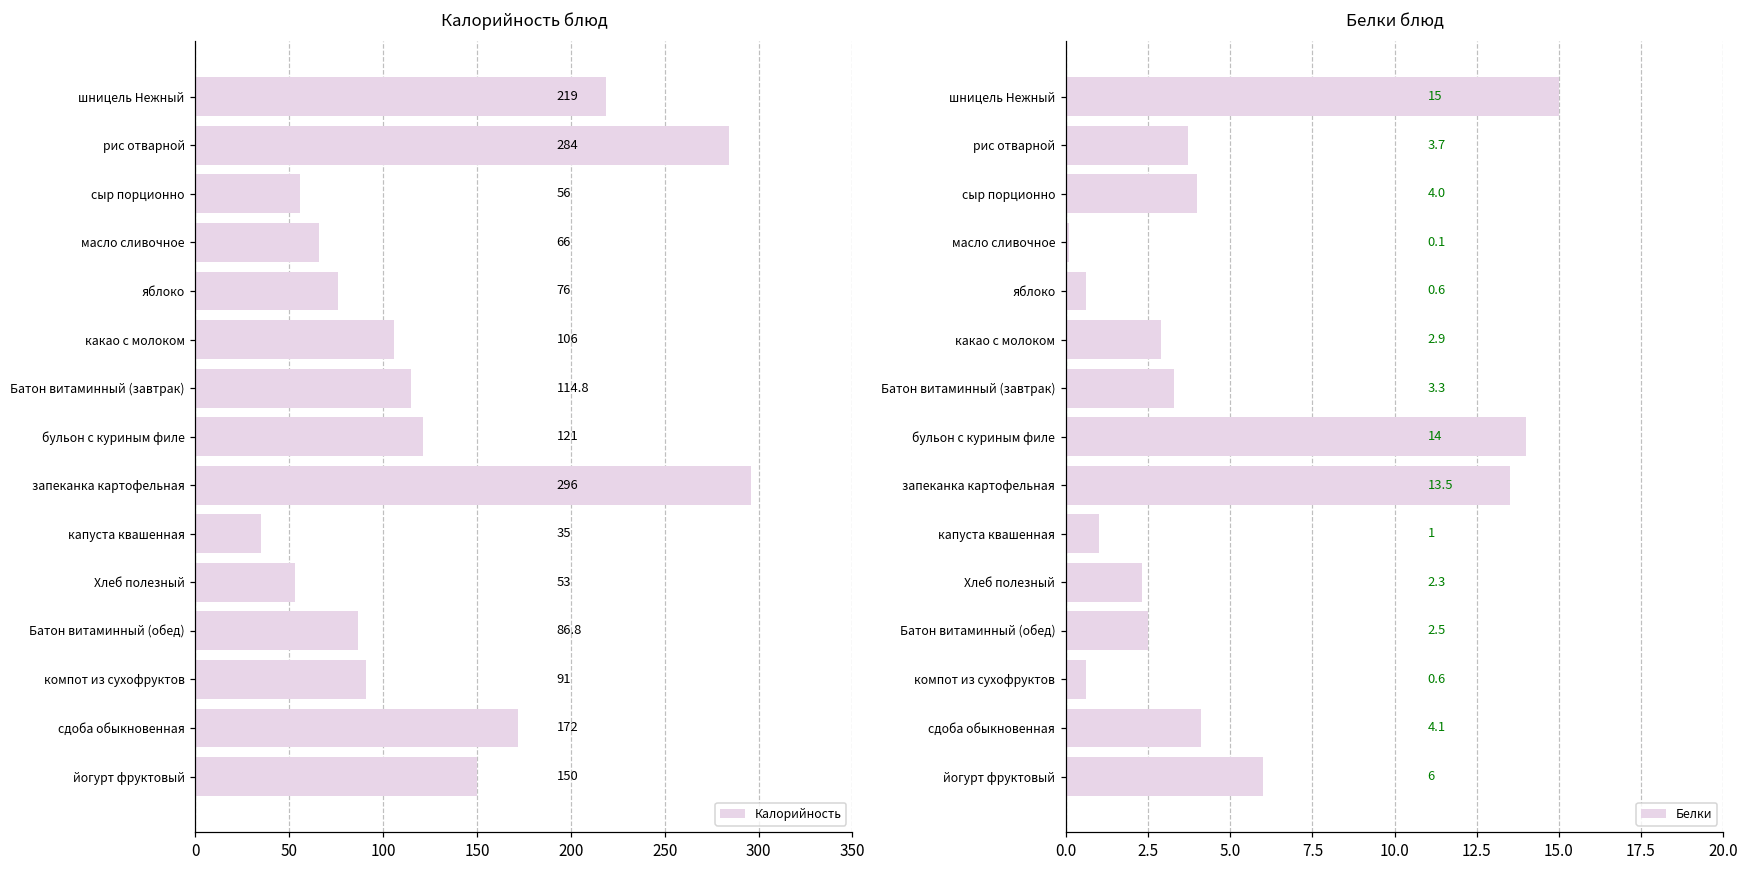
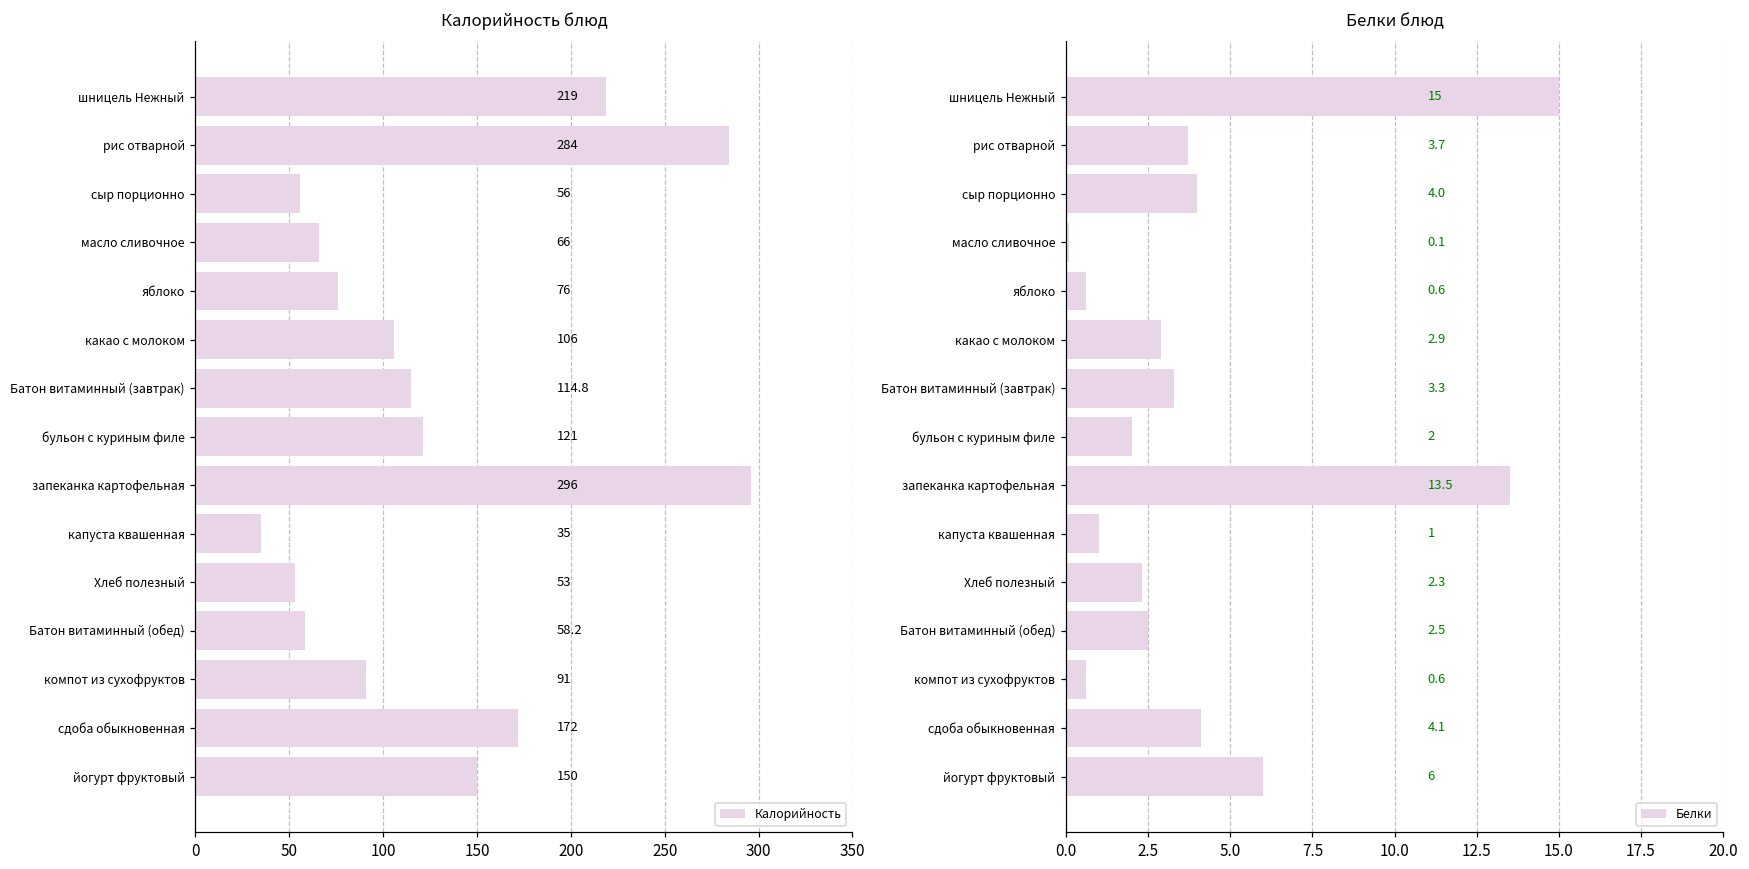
  {
    "Калорийность блюд": {
      "шницель Нежный": 219,
      "рис отварной": 284,
      "запеканка картофельная": 296,
-     "Батон витаминный (обед)": 86.8
+     "Батон витаминный (обед)": 58.2
    },
    "Белки блюд": {
      "шницель Нежный": 15,
-     "бульон с куриным филе": 14,
+     "бульон с куриным филе": 2,
      "запеканка картофельная": 13.5
    }
  }
